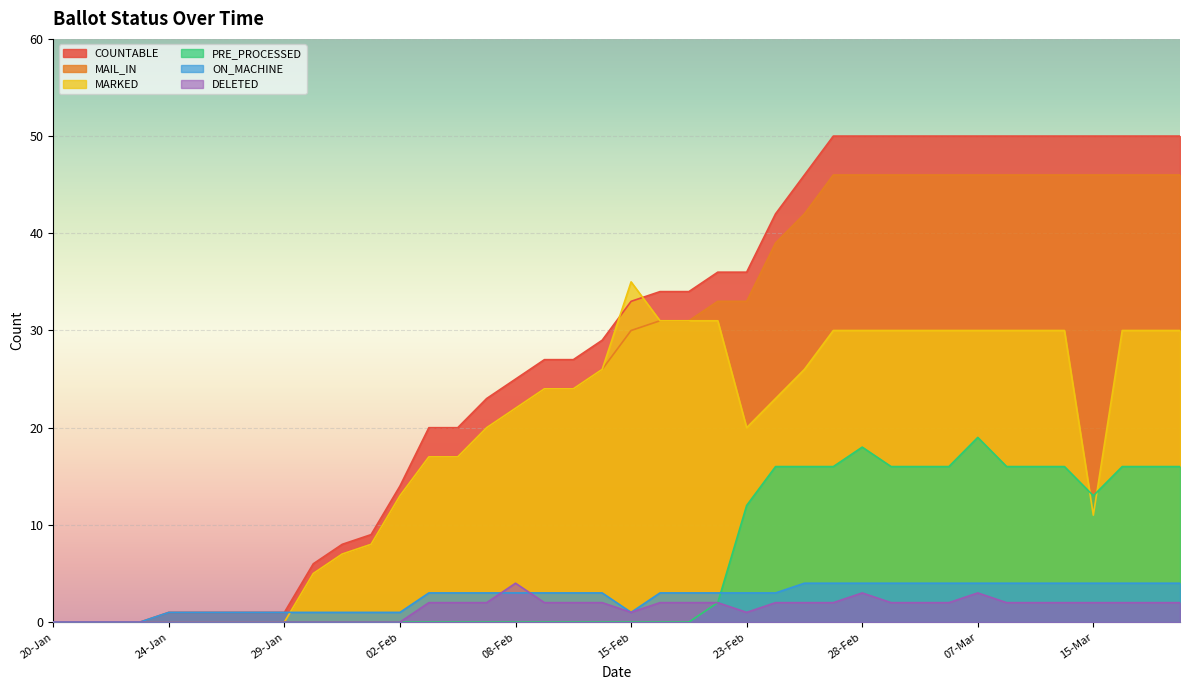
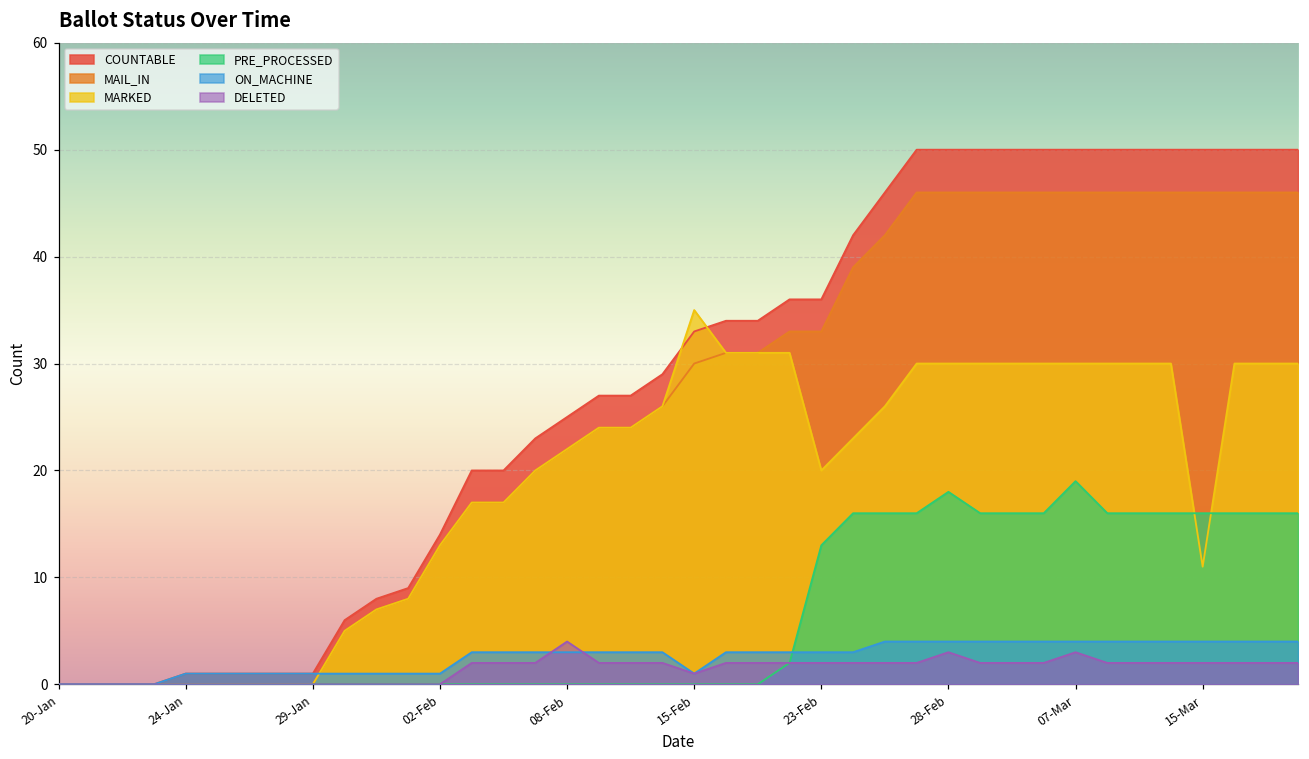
  {
    "MARKED": {
      "15-Feb": 35,
      "23-Feb": 20,
      "28-Feb": 30,
      "07-Mar": 30,
      "15-Mar": 11
    },
    "PRE_PROCESSED": {
      "08-Feb": 0,
      "15-Feb": 0,
-     "23-Feb": 12,
+     "23-Feb": 13,
      "28-Feb": 18,
      "07-Mar": 19,
-     "15-Mar": 13
+     "15-Mar": 16
    },
    "ON_MACHINE": {
      "02-Feb": 1,
      "08-Feb": 3,
      "23-Feb": 3,
      "28-Feb": 4,
      "07-Mar": 4,
      "15-Mar": 4
    },
    "DELETED": {
      "08-Feb": 4,
-     "23-Feb": 1,
+     "23-Feb": 2,
      "28-Feb": 3,
      "07-Mar": 3,
      "15-Mar": 2
    }
  }
